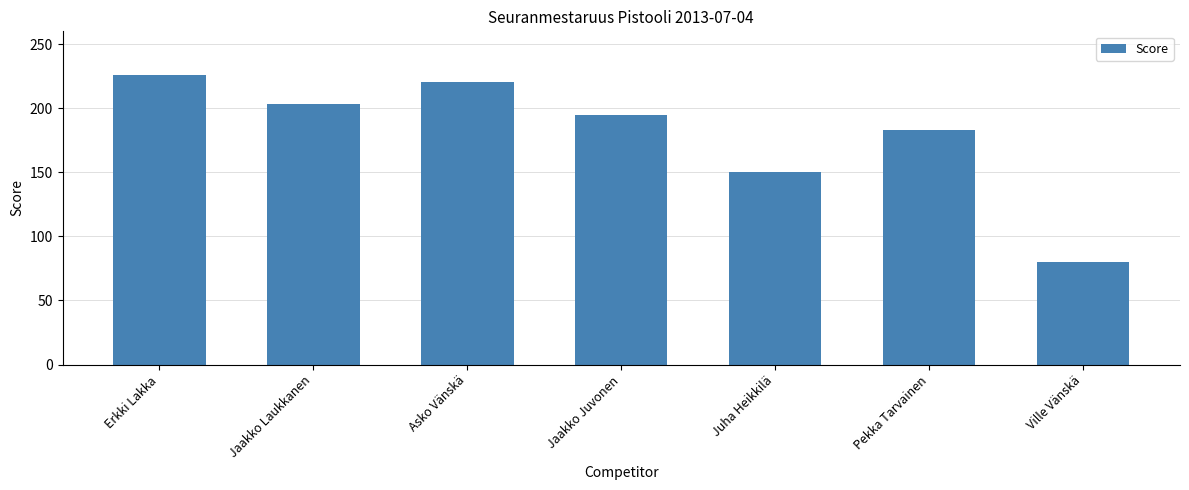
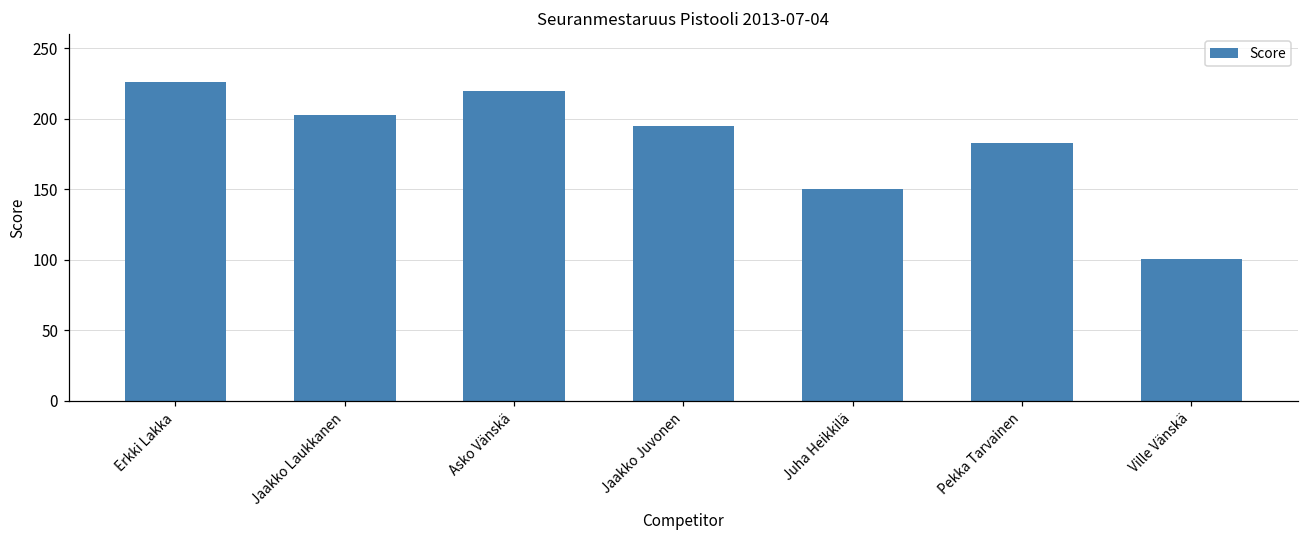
  {
    "Erkki Lakka": 226,
    "Jaakko Laukkanen": 203,
    "Asko Vänskä": 220,
    "Jaakko Juvonen": 195,
    "Juha Heikkilä": 150,
    "Pekka Tarvainen": 183,
-   "Ville Vänskä": 80
+   "Ville Vänskä": 101
  }
